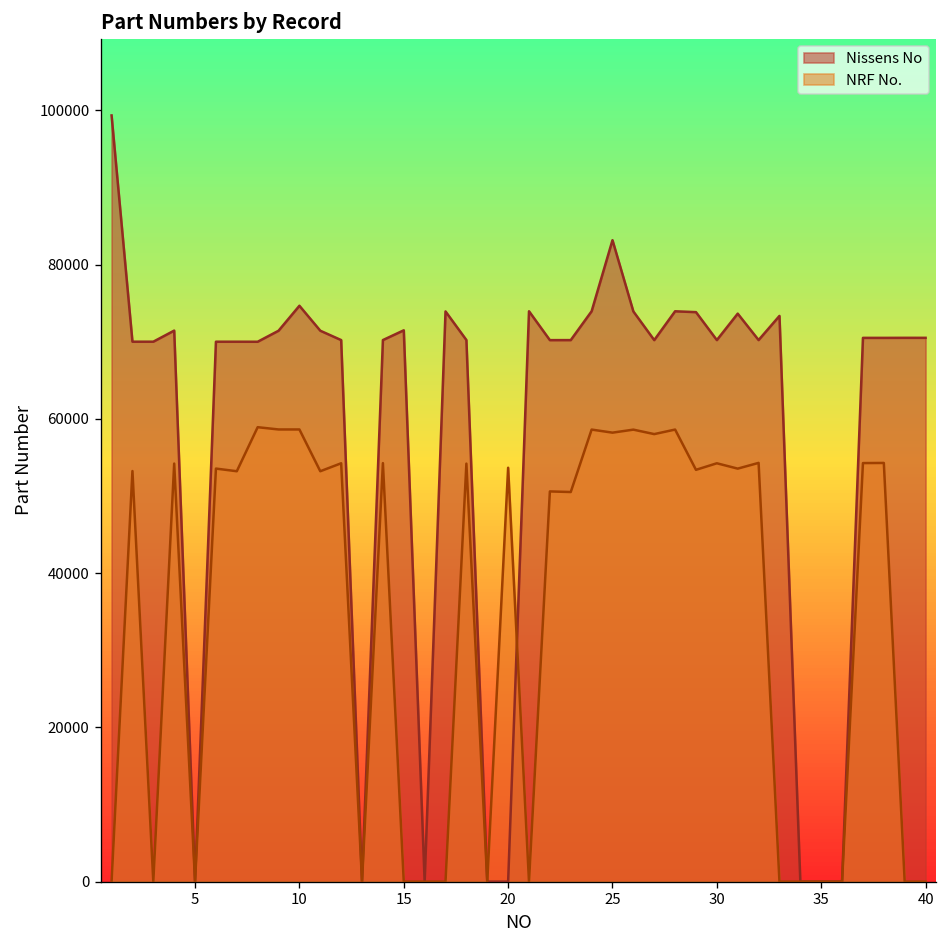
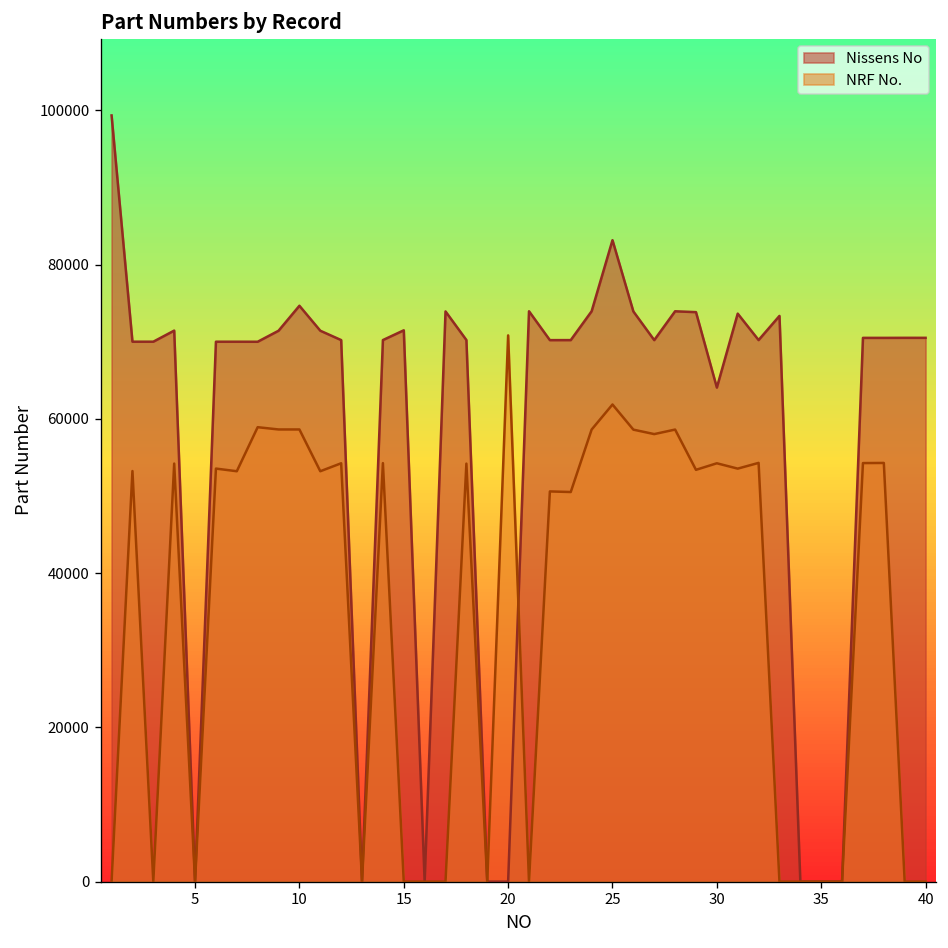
  {
    "Nissens No": {
      "10": 75000,
      "15": 71000,
      "20": 0,
      "25": 83000,
-     "30": 70000,
+     "30": 64000,
      "40": 71000
    },
    "NRF No.": {
      "10": 59000,
      "15": 0,
-     "20": 54000,
-     "25": 58000,
+     "20": 71000,
+     "25": 62000,
      "30": 54000,
      "40": 0
    }
  }
